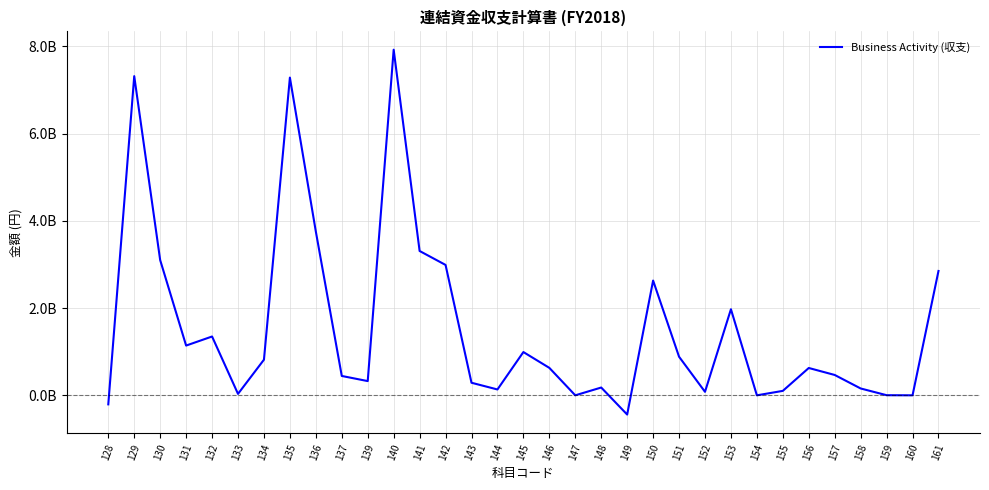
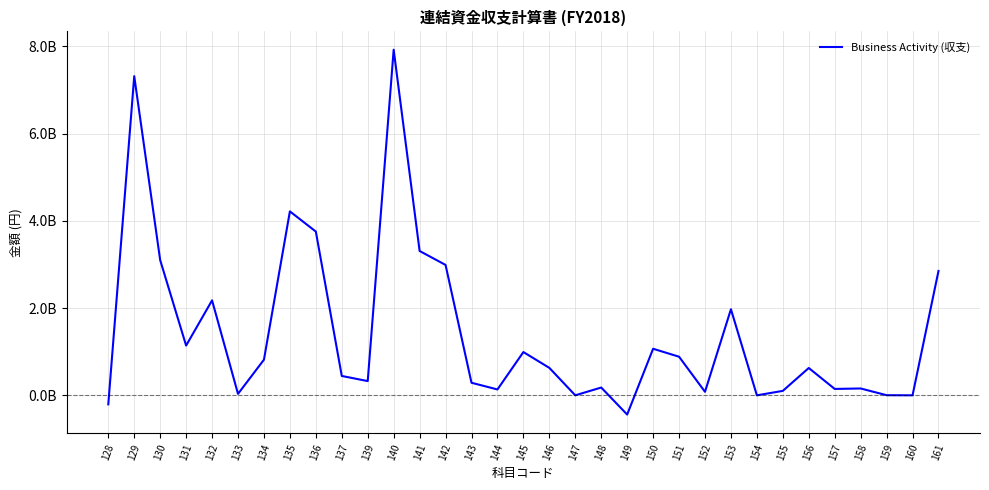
  {
    "128": -200000000,
    "129": 7300000000,
    "130": 3100000000,
    "131": 1100000000,
-   "132": 1300000000,
+   "132": 2200000000,
    "133": 0,
    "134": 800000000,
-   "135": 7300000000,
+   "135": 4200000000,
    "136": 3800000000,
    "137": 400000000,
    "139": 300000000,
    "140": 7900000000,
    "141": 3300000000,
    "142": 3000000000,
    "143": 300000000,
    "144": 100000000,
    "145": 1000000000,
    "146": 600000000,
    "147": 0,
    "148": 200000000,
    "149": -400000000,
-   "150": 2600000000,
+   "150": 1100000000,
    "151": 900000000,
    "152": 100000000,
    "153": 2000000000,
    "154": 0,
    "155": 100000000,
    "156": 600000000,
-   "157": 500000000,
+   "157": 100000000,
    "158": 200000000,
    "159": 0,
    "160": 0,
    "161": 2900000000
  }
